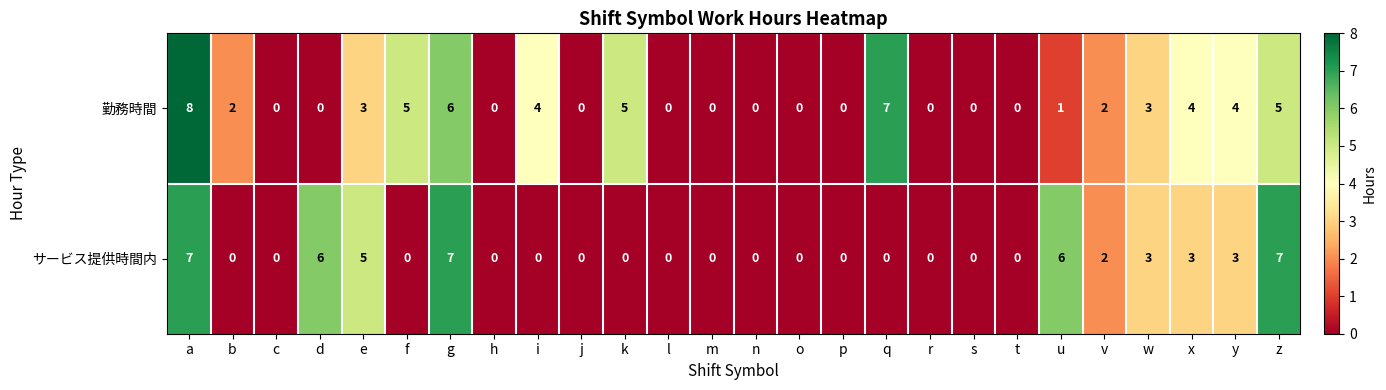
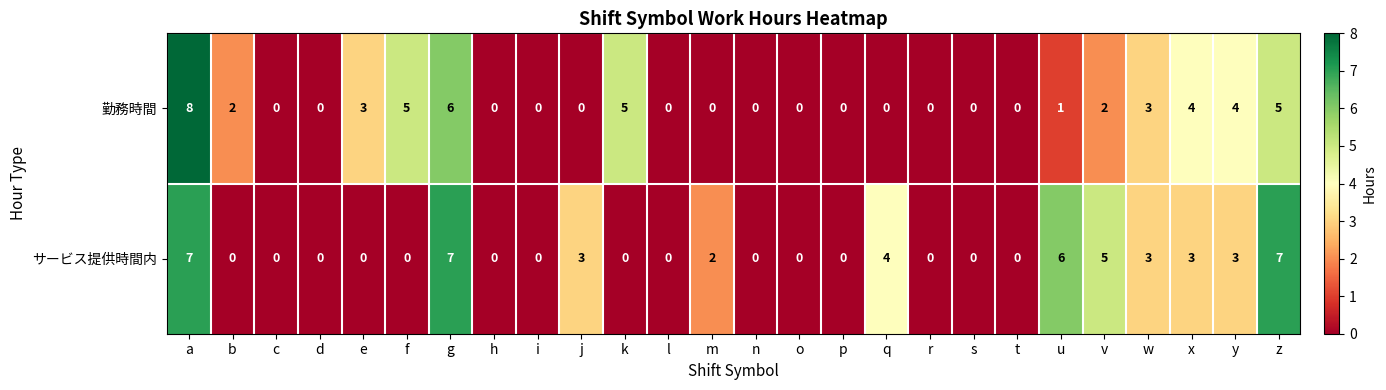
  {
    "勤務時間": {
      "a": 8,
      "b": 2,
      "c": 0,
      "d": 0,
      "e": 3,
      "f": 5,
      "g": 6,
      "h": 0,
-     "i": 4,
+     "i": 0,
      "j": 0,
      "k": 5,
      "l": 0,
      "m": 0,
      "n": 0,
      "o": 0,
      "p": 0,
-     "q": 7,
+     "q": 0,
      "r": 0,
      "s": 0,
      "t": 0,
      "u": 1,
      "v": 2,
      "w": 3,
      "x": 4,
      "y": 4,
      "z": 5
    },
    "サービス提供時間内": {
      "a": 7,
      "b": 0,
      "c": 0,
-     "d": 6,
-     "e": 5,
+     "d": 0,
+     "e": 0,
      "f": 0,
      "g": 7,
      "h": 0,
      "i": 0,
-     "j": 0,
+     "j": 3,
      "k": 0,
      "l": 0,
-     "m": 0,
+     "m": 2,
      "n": 0,
      "o": 0,
      "p": 0,
-     "q": 0,
+     "q": 4,
      "r": 0,
      "s": 0,
      "t": 0,
      "u": 6,
-     "v": 2,
+     "v": 5,
      "w": 3,
      "x": 3,
      "y": 3,
      "z": 7
    }
  }
